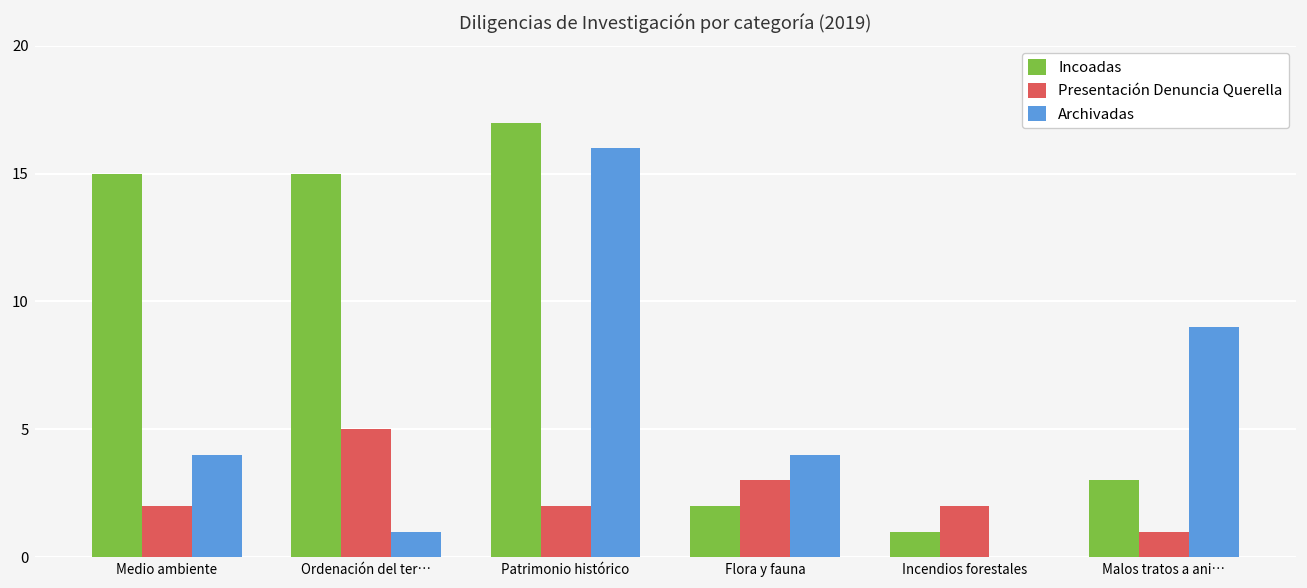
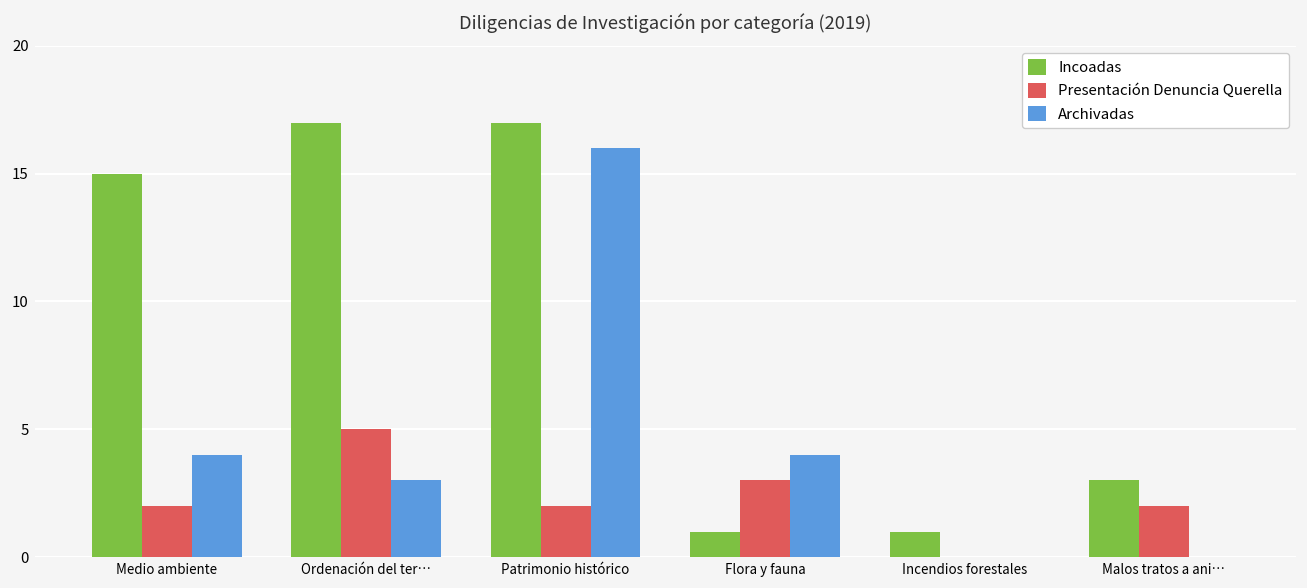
  {
    "Incoadas": {
      "Medio ambiente": 15,
-     "Ordenación del ter…": 15,
+     "Ordenación del ter…": 17,
      "Patrimonio histórico": 17,
-     "Flora y fauna": 2,
+     "Flora y fauna": 1,
      "Incendios forestales": 1,
      "Malos tratos a ani…": 3
    },
    "Presentación Denuncia Querella": {
      "Medio ambiente": 2,
      "Ordenación del ter…": 5,
      "Patrimonio histórico": 2,
      "Flora y fauna": 3,
-     "Incendios forestales": 2,
-     "Malos tratos a ani…": 1
+     "Incendios forestales": 0,
+     "Malos tratos a ani…": 2
    },
    "Archivadas": {
      "Medio ambiente": 4,
-     "Ordenación del ter…": 1,
+     "Ordenación del ter…": 3,
      "Patrimonio histórico": 16,
      "Flora y fauna": 4,
      "Incendios forestales": 0,
-     "Malos tratos a ani…": 9
+     "Malos tratos a ani…": 0
    }
  }
